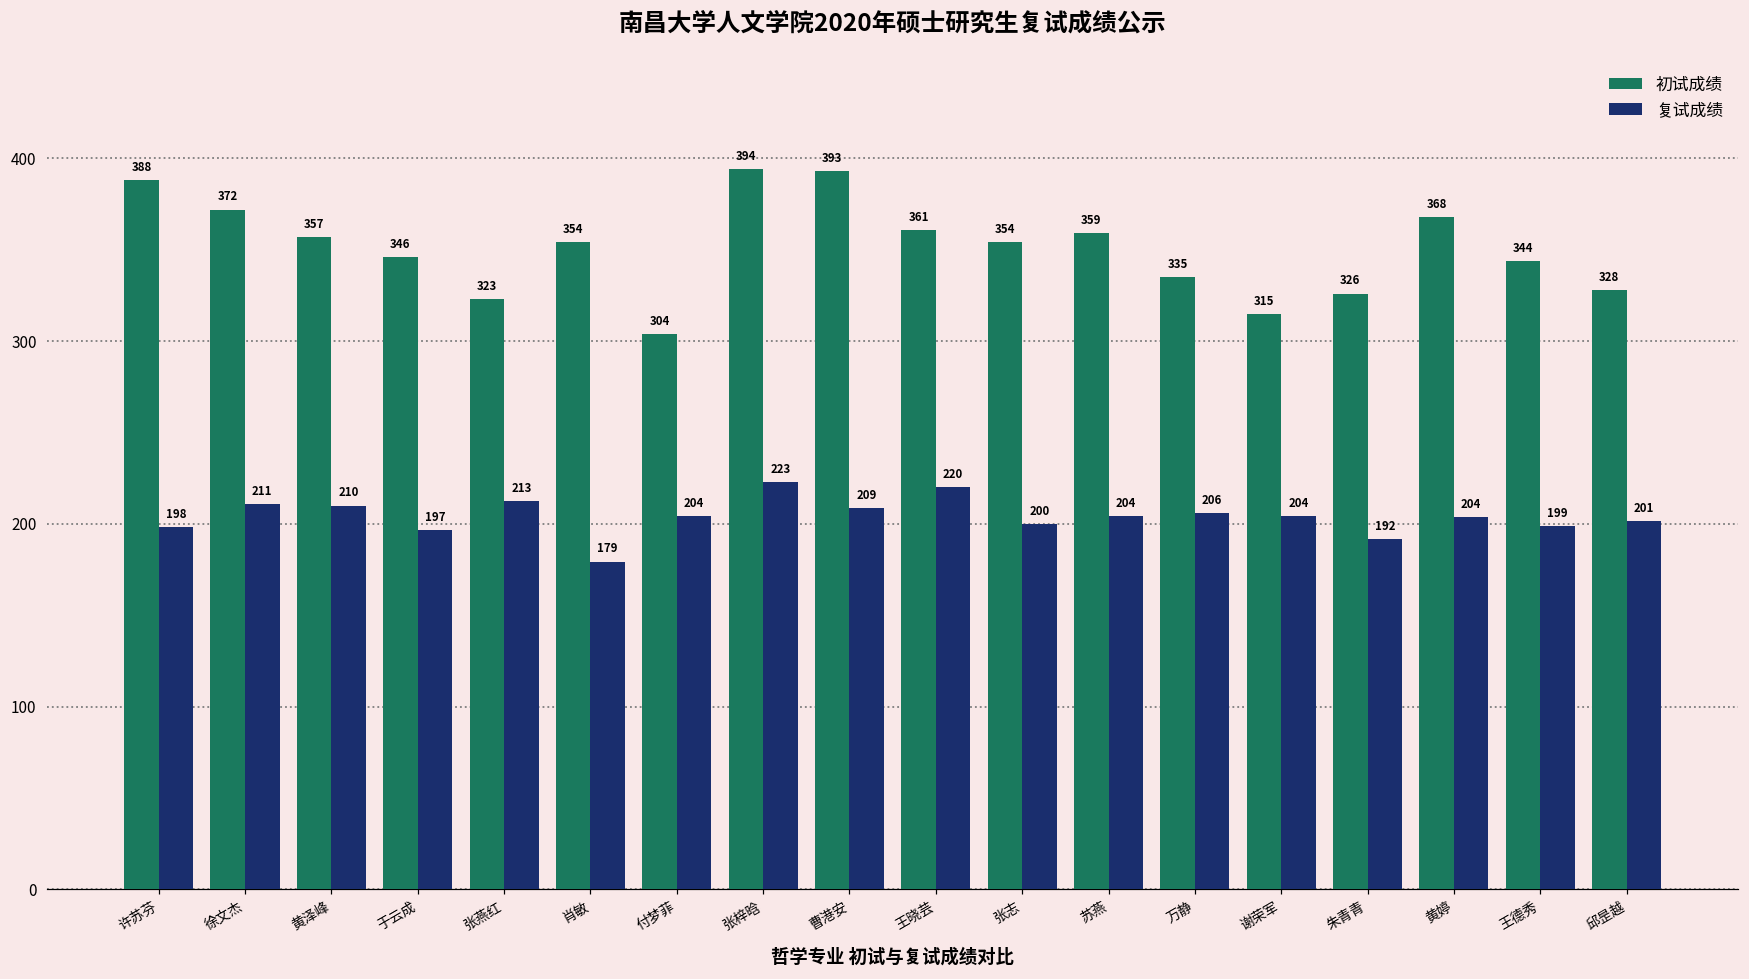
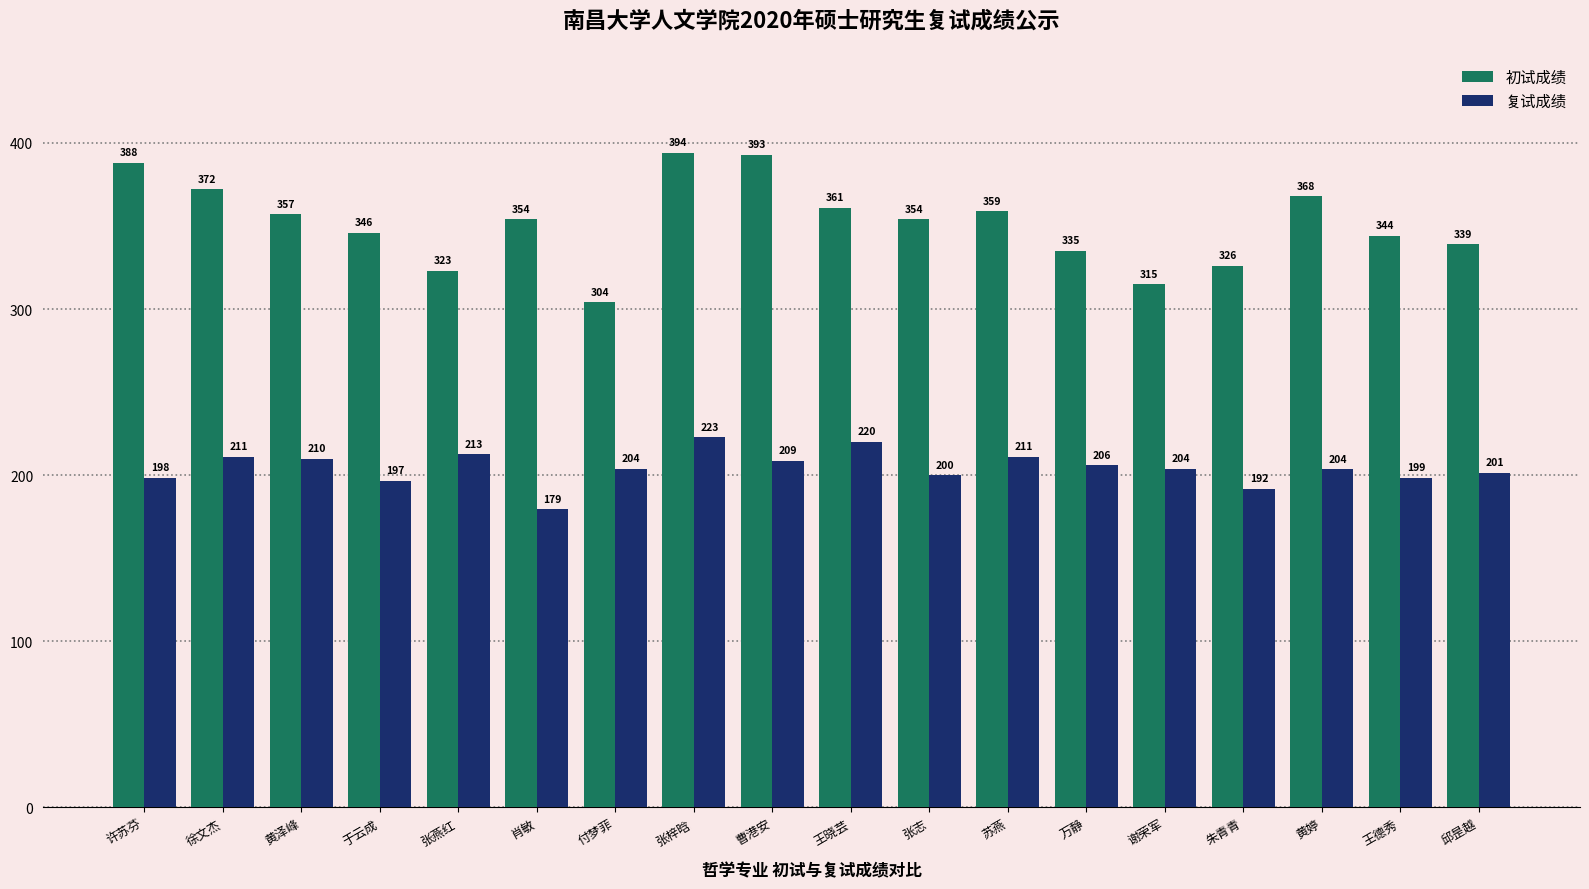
  {
    "初试成绩": {
      "许苏芬": 388,
      "徐文杰": 372,
      "黄泽峰": 357,
      "于云成": 346,
      "张燕红": 323,
      "肖敏": 354,
      "付梦菲": 304,
      "张梓晗": 394,
      "曹港安": 393,
      "王晓芸": 361,
      "张志": 354,
      "苏燕": 359,
      "万静": 335,
      "谢荣军": 315,
      "朱青青": 326,
      "黄婷": 368,
      "王德秀": 344,
-     "邱昰越": 328
+     "邱昰越": 339
    },
    "复试成绩": {
      "许苏芬": 198,
      "徐文杰": 211,
      "黄泽峰": 210,
      "于云成": 197,
      "张燕红": 213,
      "肖敏": 179,
      "付梦菲": 204,
      "张梓晗": 223,
      "曹港安": 209,
      "王晓芸": 220,
      "张志": 200,
-     "苏燕": 204,
+     "苏燕": 211,
      "万静": 206,
      "谢荣军": 204,
      "朱青青": 192,
      "黄婷": 204,
      "王德秀": 199,
      "邱昰越": 201
    }
  }
